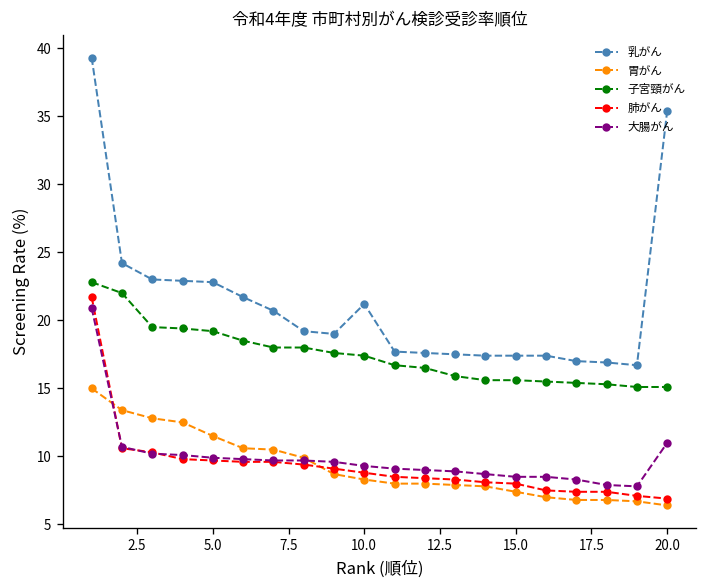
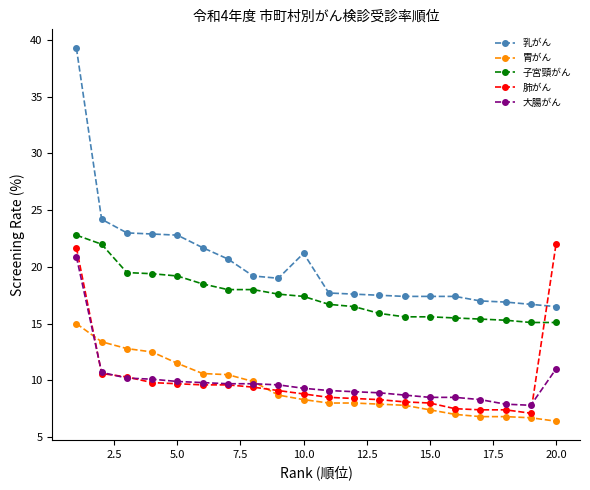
  {
    "乳がん": {
      "5.0": 22.8,
      "10.0": 21.2,
      "15.0": 17.4,
-     "20.0": 35.4
+     "20.0": 16.5
    },
    "胃がん": {
      "5.0": 11.5,
      "10.0": 8.3,
      "15.0": 7.4,
      "20.0": 6.4
    },
    "子宮頸がん": {
      "5.0": 19.2,
      "10.0": 17.4,
      "15.0": 15.6,
      "20.0": 15.1
    },
    "肺がん": {
      "10.0": 8.8,
      "15.0": 8.0,
-     "20.0": 6.9
+     "20.0": 22.0
    },
    "大腸がん": {
      "10.0": 9.3,
      "15.0": 8.5,
      "20.0": 11.0
    }
  }
